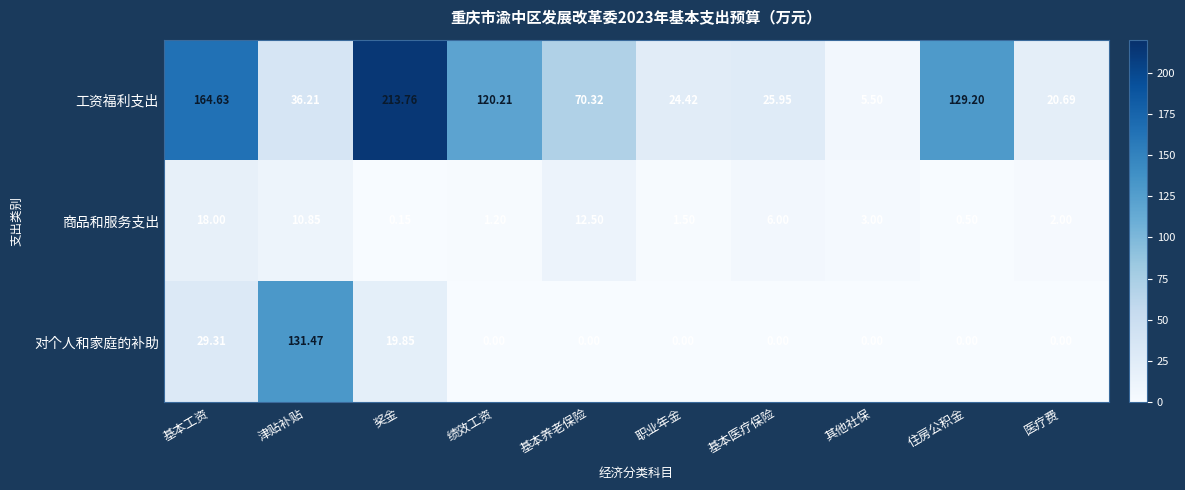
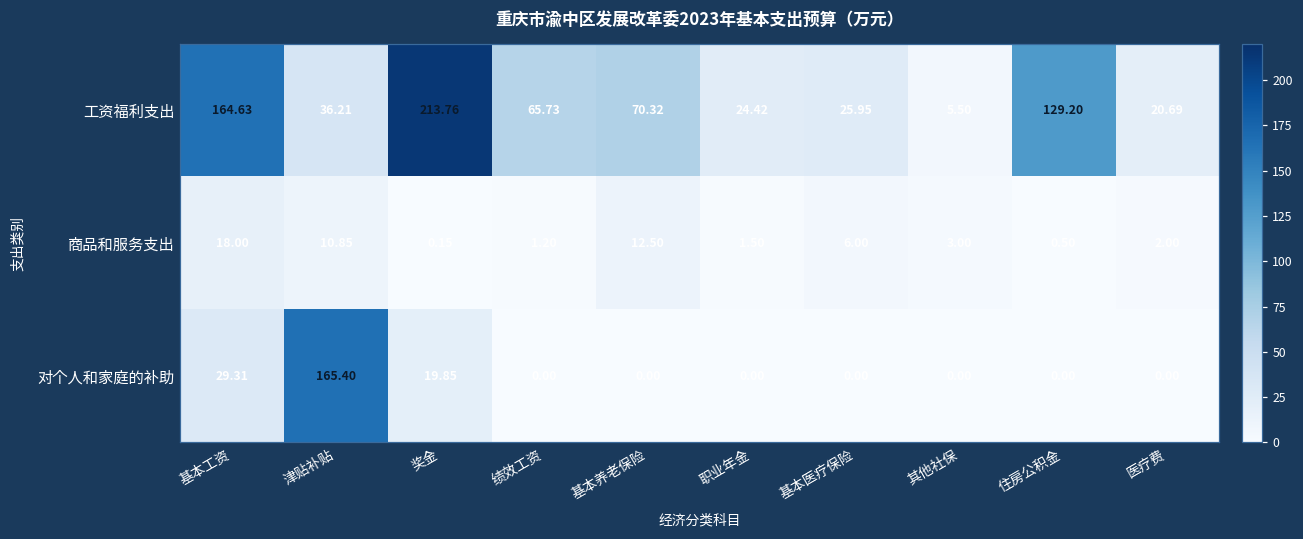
  {
    "工资福利支出": {
      "基本工资": 164.63,
      "奖金": 213.76,
-     "绩效工资": 120.21,
+     "绩效工资": 65.73,
      "基本养老保险": 70.32,
      "住房公积金": 129.20
    },
    "对个人和家庭的补助": {
-     "津贴补贴": 131.47
+     "津贴补贴": 165.40
    }
  }
